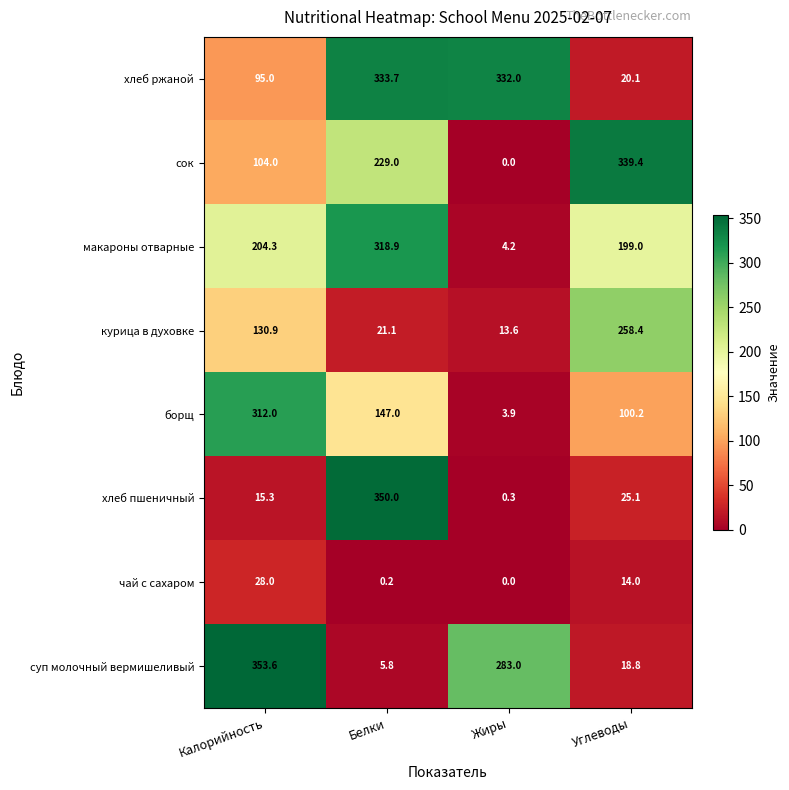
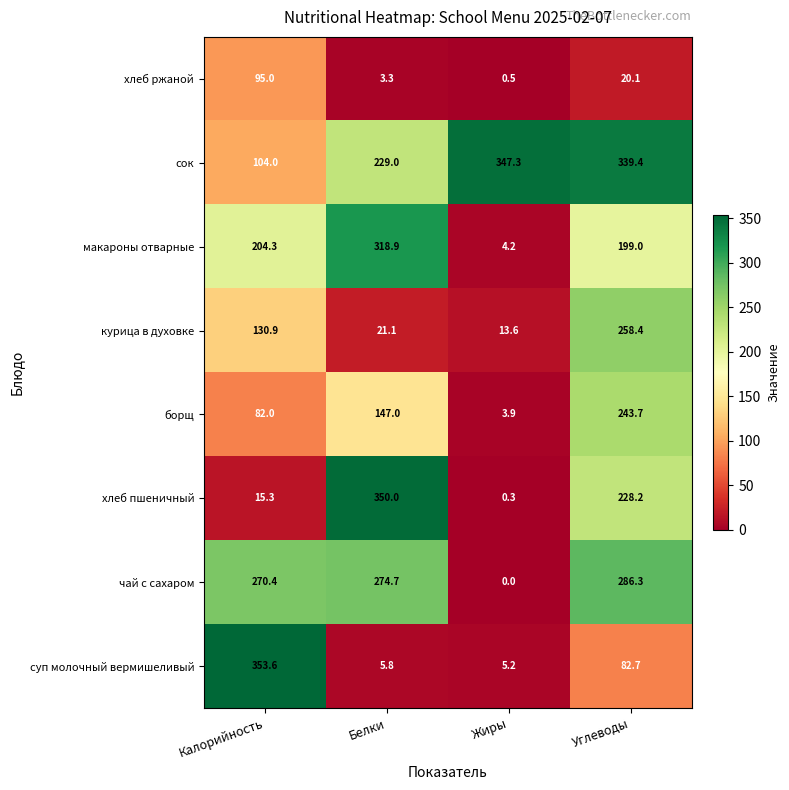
  {
    "хлеб ржаной": {
      "Калорийность": 95.0,
-     "Белки": 333.7,
-     "Жиры": 332.0,
+     "Белки": 3.3,
+     "Жиры": 0.5,
      "Углеводы": 20.1
    },
    "сок": {
      "Калорийность": 104.0,
      "Белки": 229.0,
-     "Жиры": 0.0,
+     "Жиры": 347.3,
      "Углеводы": 339.4
    },
    "макароны отварные": {
      "Калорийность": 204.3,
      "Белки": 318.9,
      "Жиры": 4.2,
      "Углеводы": 199.0
    },
    "курица в духовке": {
      "Калорийность": 130.9,
      "Белки": 21.1,
      "Жиры": 13.6,
      "Углеводы": 258.4
    },
    "борщ": {
-     "Калорийность": 312.0,
+     "Калорийность": 82.0,
      "Белки": 147.0,
      "Жиры": 3.9,
-     "Углеводы": 100.2
+     "Углеводы": 243.7
    },
    "хлеб пшеничный": {
      "Калорийность": 15.3,
      "Белки": 350.0,
      "Жиры": 0.3,
-     "Углеводы": 25.1
+     "Углеводы": 228.2
    },
    "чай с сахаром": {
-     "Калорийность": 28.0,
-     "Белки": 0.2,
+     "Калорийность": 270.4,
+     "Белки": 274.7,
      "Жиры": 0.0,
-     "Углеводы": 14.0
+     "Углеводы": 286.3
    },
    "суп молочный вермишеливый": {
      "Калорийность": 353.6,
      "Белки": 5.8,
-     "Жиры": 283.0,
-     "Углеводы": 18.8
+     "Жиры": 5.2,
+     "Углеводы": 82.7
    }
  }
